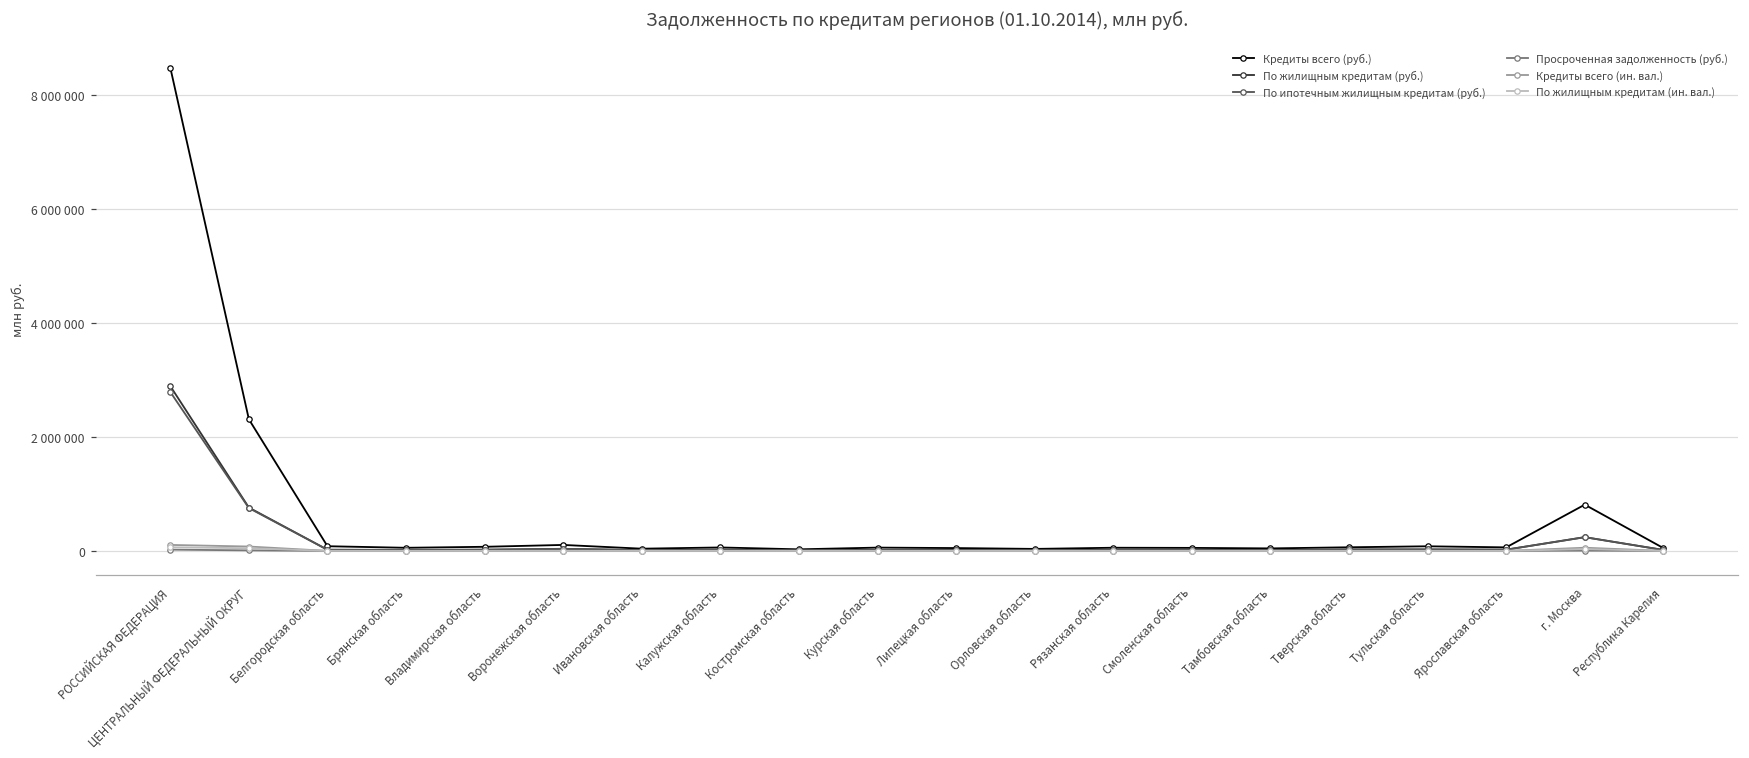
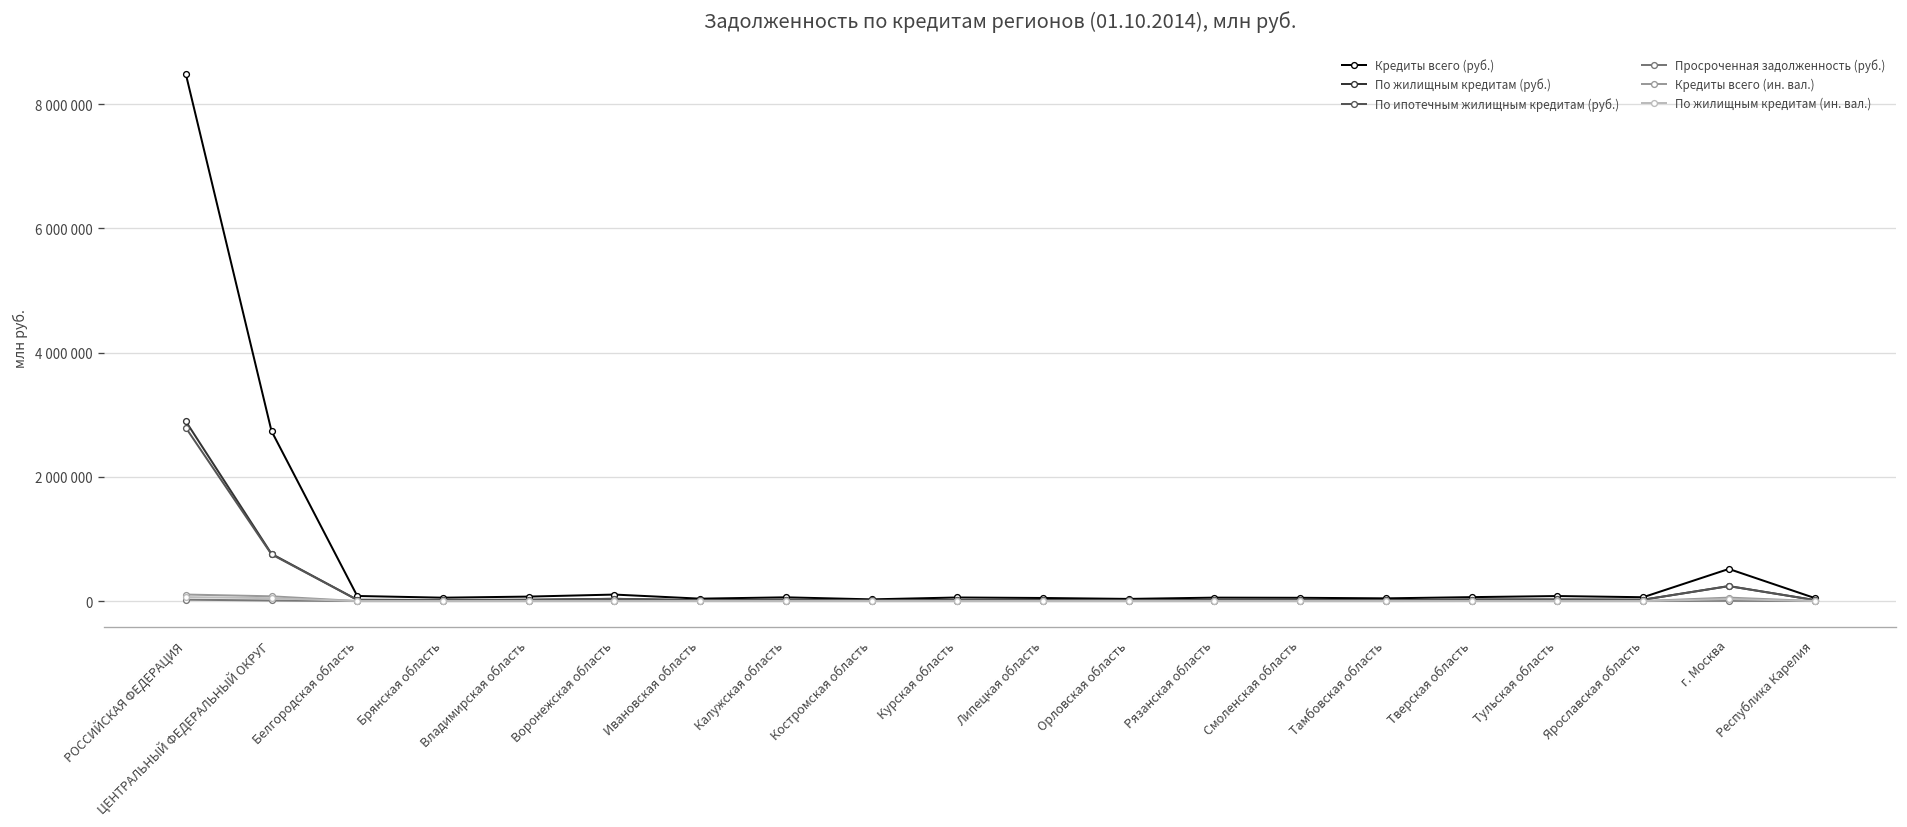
  {
    "Кредиты всего (руб.)": {
      "РОССИЙСКАЯ ФЕДЕРАЦИЯ": 8500000,
-     "ЦЕНТРАЛЬНЫЙ ФЕДЕРАЛЬНЫЙ ОКРУГ": 2300000,
+     "ЦЕНТРАЛЬНЫЙ ФЕДЕРАЛЬНЫЙ ОКРУГ": 2700000,
      "Белгородская область": 100000,
      "Владимирская область": 100000,
      "Воронежская область": 100000,
      "Тульская область": 100000,
-     "г. Москва": 800000
+     "г. Москва": 500000
    }
  }
